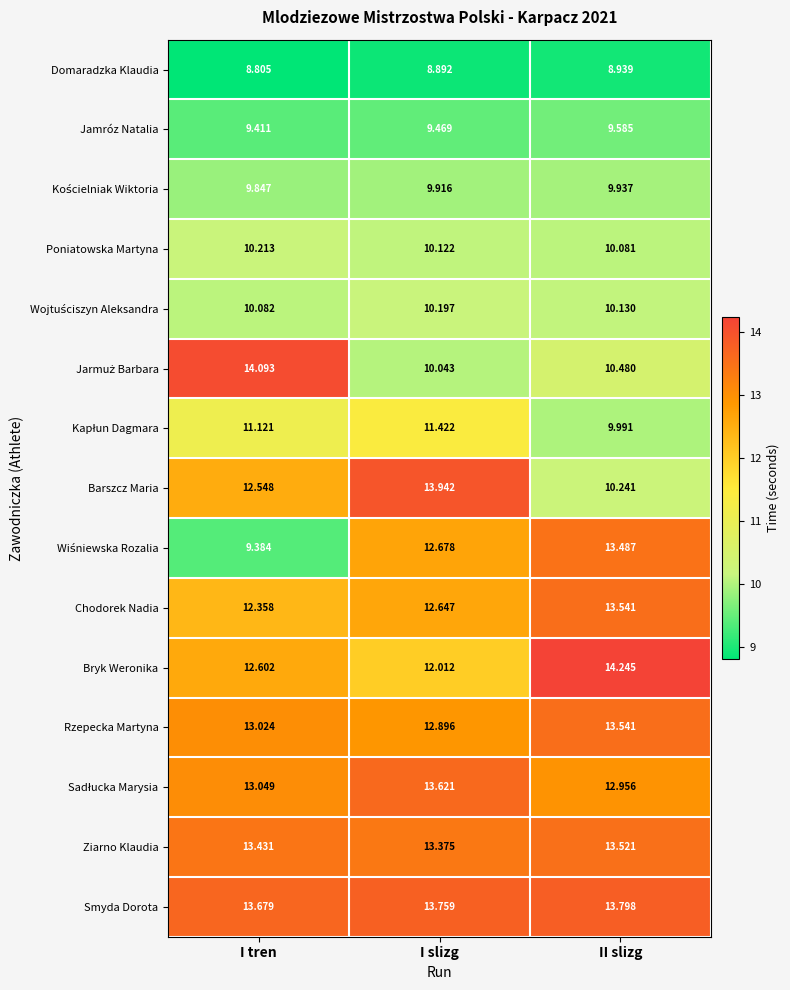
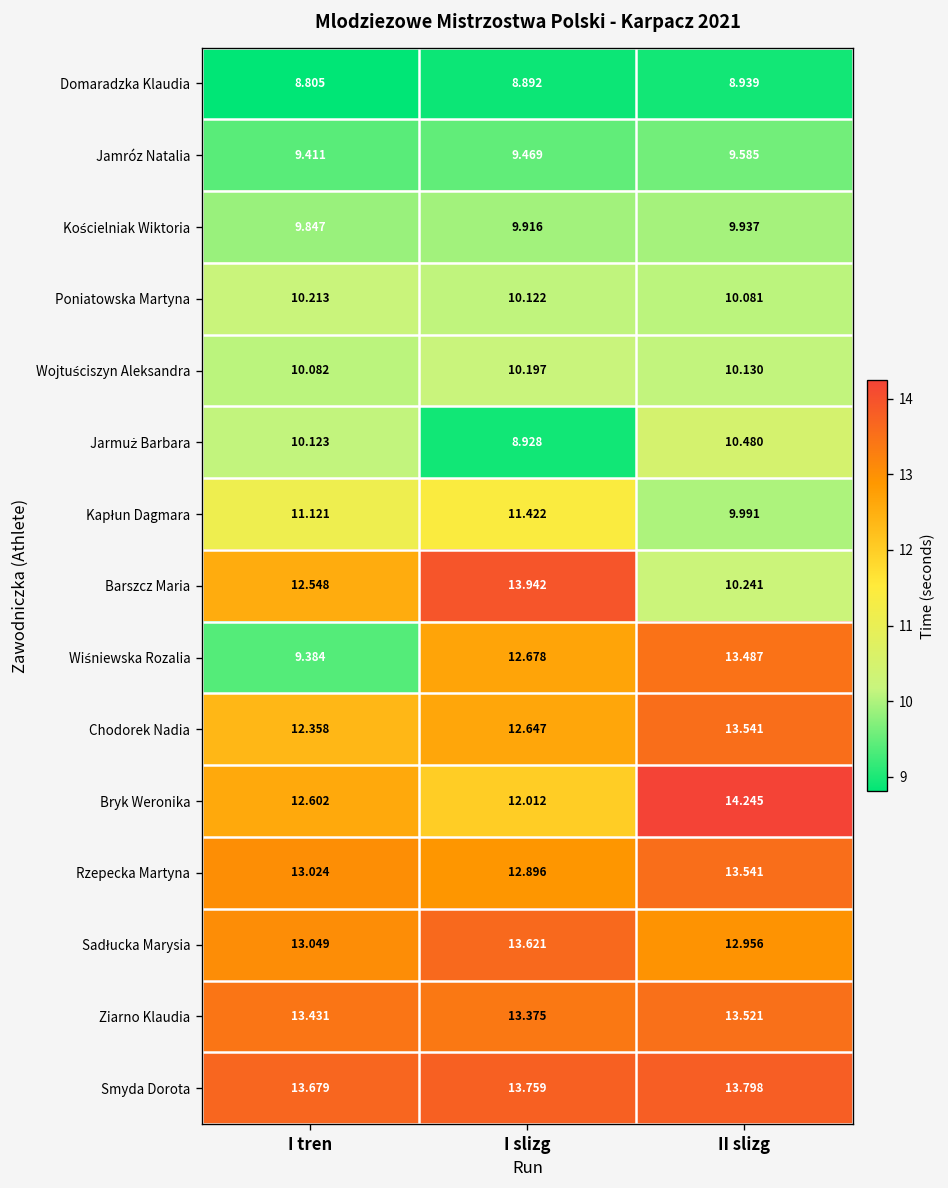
  {
    "Domaradzka Klaudia": {
      "I tren": 8.805,
      "I slizg": 8.892,
      "II slizg": 8.939
    },
    "Jamróz Natalia": {
      "I tren": 9.411,
      "I slizg": 9.469,
      "II slizg": 9.585
    },
    "Kościelniak Wiktoria": {
      "I tren": 9.847,
      "I slizg": 9.916,
      "II slizg": 9.937
    },
    "Poniatowska Martyna": {
      "I tren": 10.213,
      "I slizg": 10.122,
      "II slizg": 10.081
    },
    "Wojtuściszyn Aleksandra": {
      "I tren": 10.082,
      "I slizg": 10.197,
      "II slizg": 10.130
    },
    "Jarmuż Barbara": {
-     "I tren": 14.093,
-     "I slizg": 10.043,
+     "I tren": 10.123,
+     "I slizg": 8.928,
      "II slizg": 10.480
    },
    "Kapłun Dagmara": {
      "I tren": 11.121,
      "I slizg": 11.422,
      "II slizg": 9.991
    },
    "Barszcz Maria": {
      "I tren": 12.548,
      "I slizg": 13.942,
      "II slizg": 10.241
    },
    "Wiśniewska Rozalia": {
      "I tren": 9.384,
      "I slizg": 12.678,
      "II slizg": 13.487
    },
    "Chodorek Nadia": {
      "I tren": 12.358,
      "I slizg": 12.647,
      "II slizg": 13.541
    },
    "Bryk Weronika": {
      "I tren": 12.602,
      "I slizg": 12.012,
      "II slizg": 14.245
    },
    "Rzepecka Martyna": {
      "I tren": 13.024,
      "I slizg": 12.896,
      "II slizg": 13.541
    },
    "Sadłucka Marysia": {
      "I tren": 13.049,
      "I slizg": 13.621,
      "II slizg": 12.956
    },
    "Ziarno Klaudia": {
      "I tren": 13.431,
      "I slizg": 13.375,
      "II slizg": 13.521
    },
    "Smyda Dorota": {
      "I tren": 13.679,
      "I slizg": 13.759,
      "II slizg": 13.798
    }
  }
